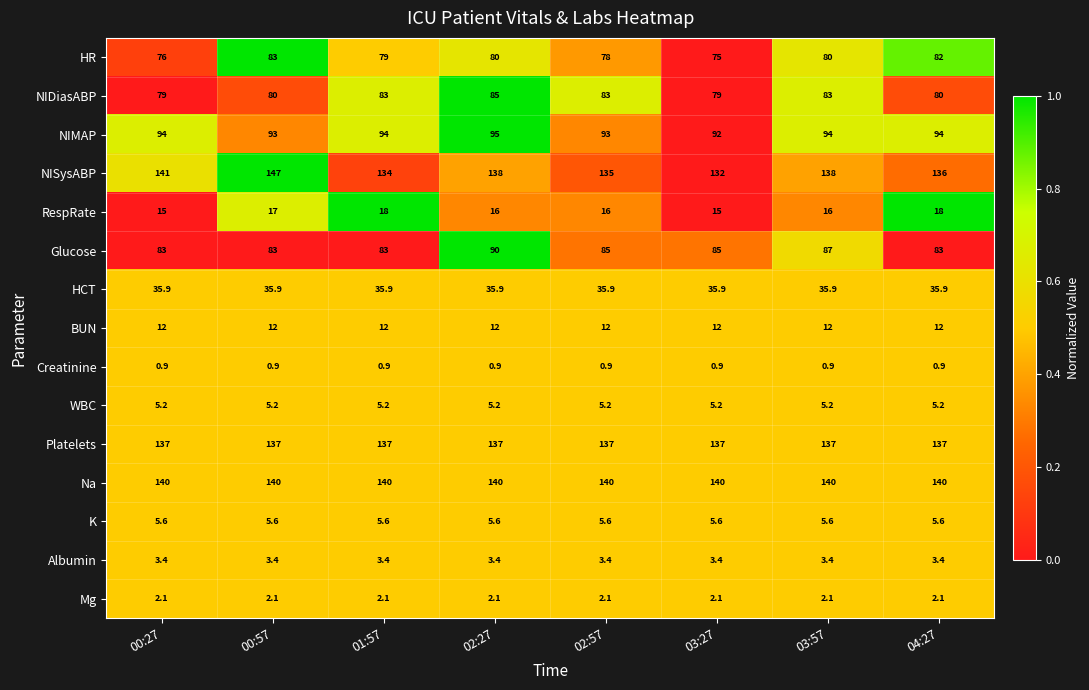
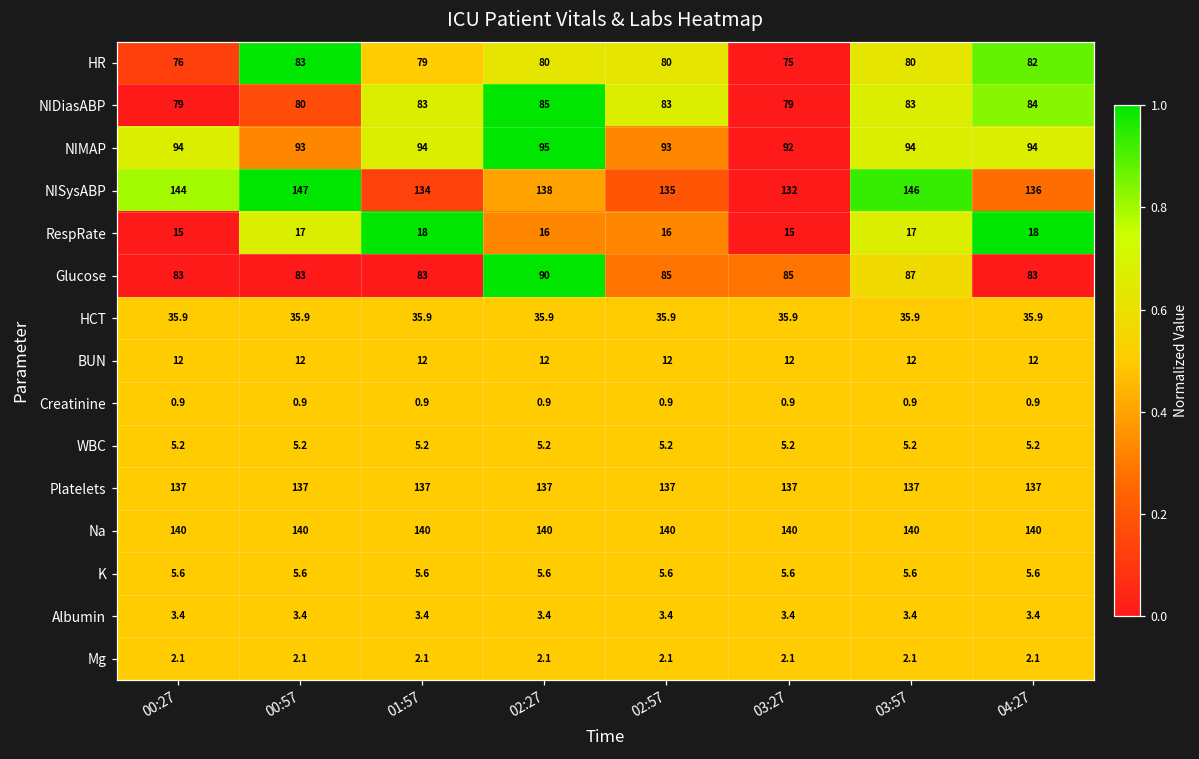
  {
    "HR": {
      "00:27": 76,
      "00:57": 83,
      "01:57": 79,
      "02:27": 80,
-     "02:57": 78,
+     "02:57": 80,
      "03:27": 75,
      "03:57": 80,
      "04:27": 82
    },
    "NIDiasABP": {
      "00:27": 79,
      "00:57": 80,
      "01:57": 83,
      "02:27": 85,
      "02:57": 83,
      "03:27": 79,
      "03:57": 83,
-     "04:27": 80
+     "04:27": 84
    },
    "NIMAP": {
      "00:27": 94,
      "00:57": 93,
      "01:57": 94,
      "02:27": 95,
      "02:57": 93,
      "03:27": 92,
      "03:57": 94,
      "04:27": 94
    },
    "NISysABP": {
-     "00:27": 141,
+     "00:27": 144,
      "00:57": 147,
      "01:57": 134,
      "02:27": 138,
      "02:57": 135,
      "03:27": 132,
-     "03:57": 138,
+     "03:57": 146,
      "04:27": 136
    },
    "RespRate": {
      "00:27": 15,
      "00:57": 17,
      "01:57": 18,
      "02:27": 16,
      "02:57": 16,
      "03:27": 15,
-     "03:57": 16,
+     "03:57": 17,
      "04:27": 18
    },
    "Glucose": {
      "00:27": 83,
      "00:57": 83,
      "01:57": 83,
      "02:27": 90,
      "02:57": 85,
      "03:27": 85,
      "03:57": 87,
      "04:27": 83
    },
    "HCT": {
      "00:27": 35.9,
      "00:57": 35.9,
      "01:57": 35.9,
      "02:27": 35.9,
      "02:57": 35.9,
      "03:27": 35.9,
      "03:57": 35.9,
      "04:27": 35.9
    },
    "BUN": {
      "00:27": 12,
      "00:57": 12,
      "01:57": 12,
      "02:27": 12,
      "02:57": 12,
      "03:27": 12,
      "03:57": 12,
      "04:27": 12
    },
    "Creatinine": {
      "00:27": 0.9,
      "00:57": 0.9,
      "01:57": 0.9,
      "02:27": 0.9,
      "02:57": 0.9,
      "03:27": 0.9,
      "03:57": 0.9,
      "04:27": 0.9
    },
    "WBC": {
      "00:27": 5.2,
      "00:57": 5.2,
      "01:57": 5.2,
      "02:27": 5.2,
      "02:57": 5.2,
      "03:27": 5.2,
      "03:57": 5.2,
      "04:27": 5.2
    },
    "Platelets": {
      "00:27": 137,
      "00:57": 137,
      "01:57": 137,
      "02:27": 137,
      "02:57": 137,
      "03:27": 137,
      "03:57": 137,
      "04:27": 137
    },
    "Na": {
      "00:27": 140,
      "00:57": 140,
      "01:57": 140,
      "02:27": 140,
      "02:57": 140,
      "03:27": 140,
      "03:57": 140,
      "04:27": 140
    },
    "K": {
      "00:27": 5.6,
      "00:57": 5.6,
      "01:57": 5.6,
      "02:27": 5.6,
      "02:57": 5.6,
      "03:27": 5.6,
      "03:57": 5.6,
      "04:27": 5.6
    },
    "Albumin": {
      "00:27": 3.4,
      "00:57": 3.4,
      "01:57": 3.4,
      "02:27": 3.4,
      "02:57": 3.4,
      "03:27": 3.4,
      "03:57": 3.4,
      "04:27": 3.4
    },
    "Mg": {
      "00:27": 2.1,
      "00:57": 2.1,
      "01:57": 2.1,
      "02:27": 2.1,
      "02:57": 2.1,
      "03:27": 2.1,
      "03:57": 2.1,
      "04:27": 2.1
    }
  }
